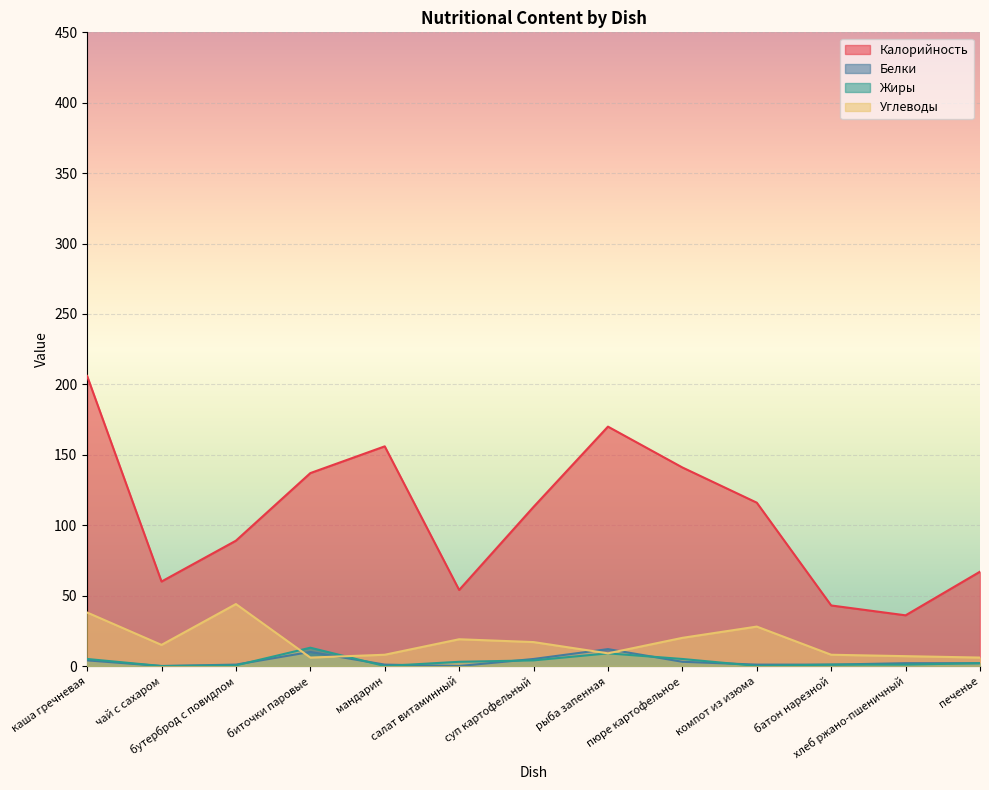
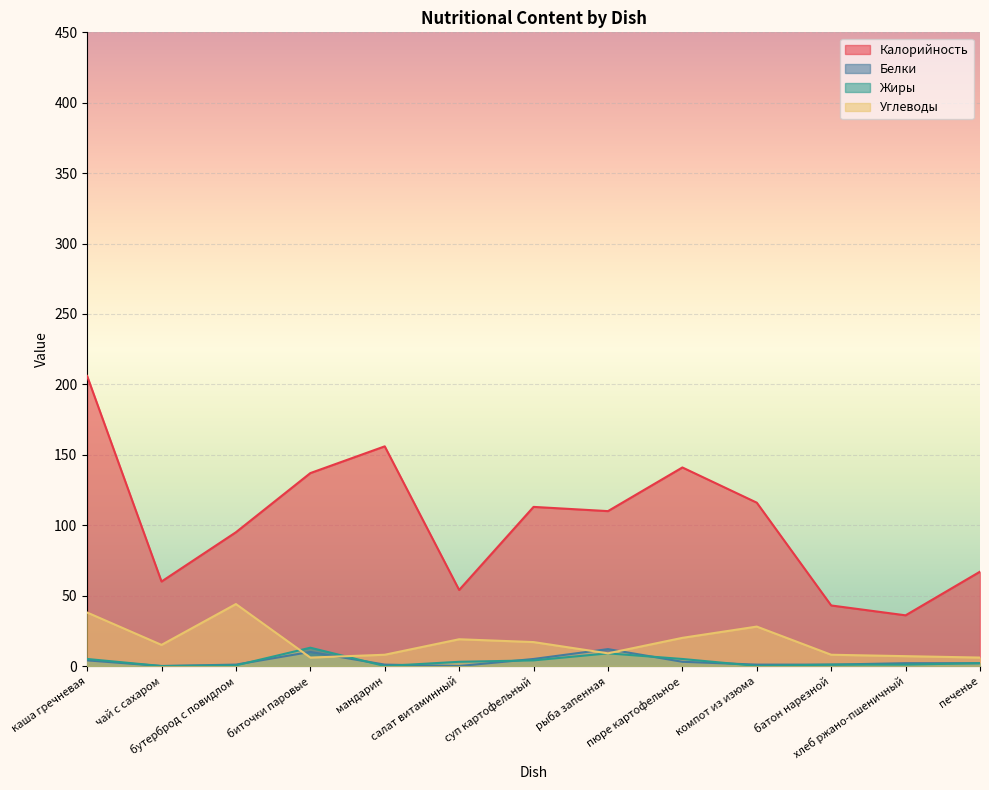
  {
    "Калорийность": {
      "каша гречневая": 206,
      "чай с сахаром": 60,
-     "бутерброд с повидлом": 89,
+     "бутерброд с повидлом": 95,
      "биточки паровые": 137,
      "мандарин": 156,
      "салат витаминный": 54,
      "суп картофельный": 113,
-     "рыба запенная": 170,
+     "рыба запенная": 110,
      "пюре картофельное": 141,
      "компот из изюма": 116,
      "батон нарезной": 43,
      "хлеб ржано-пшеничный": 36,
      "печенье": 67
    },
    "Углеводы": {
      "каша гречневая": 38,
      "чай с сахаром": 15,
      "бутерброд с повидлом": 44,
      "биточки паровые": 6,
      "мандарин": 8,
      "салат витаминный": 19,
      "суп картофельный": 17,
      "пюре картофельное": 20,
      "компот из изюма": 28,
      "батон нарезной": 8,
      "хлеб ржано-пшеничный": 7,
      "печенье": 6
    }
  }
